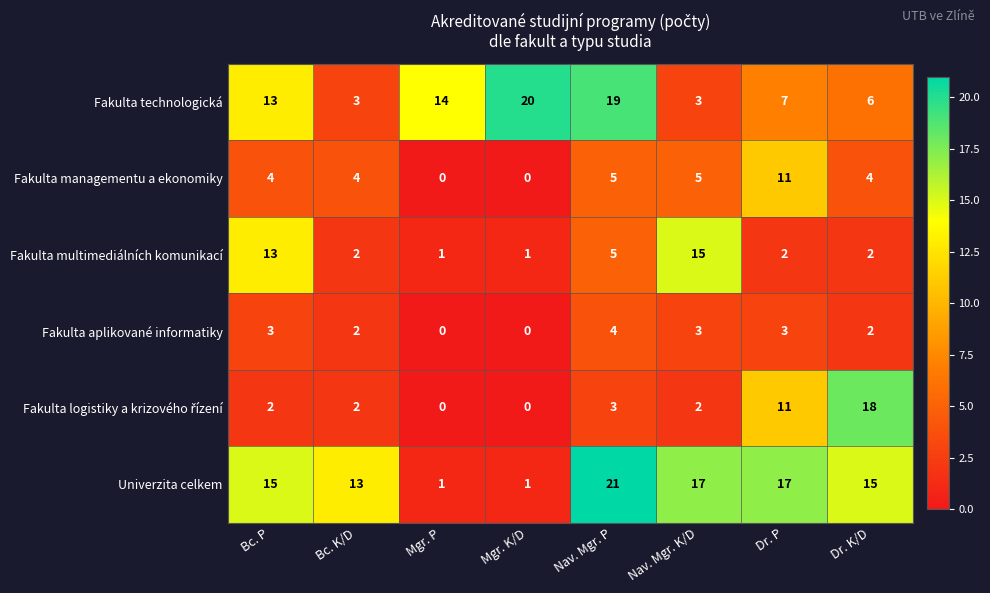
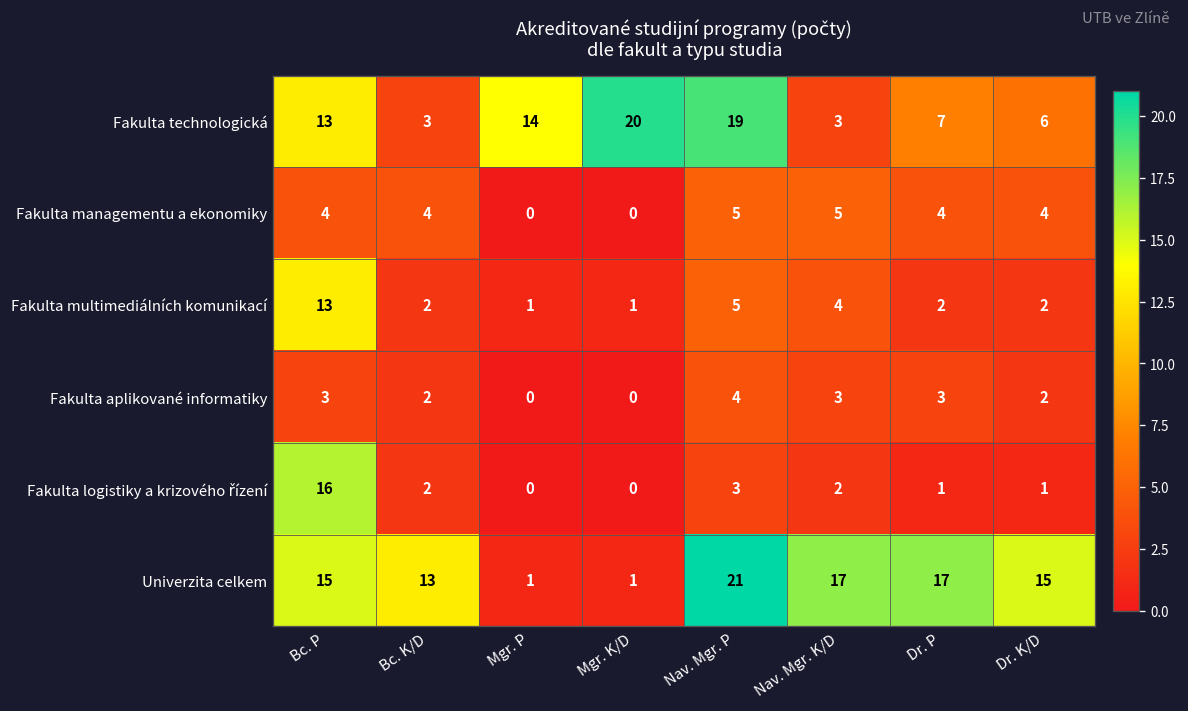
  {
    "Fakulta technologická": {
      "Bc. P": 13,
      "Bc. K/D": 3,
      "Mgr. P": 14,
      "Mgr. K/D": 20,
      "Nav. Mgr. P": 19,
      "Nav. Mgr. K/D": 3,
      "Dr. P": 7,
      "Dr. K/D": 6
    },
    "Fakulta managementu a ekonomiky": {
      "Bc. P": 4,
      "Bc. K/D": 4,
      "Mgr. P": 0,
      "Mgr. K/D": 0,
      "Nav. Mgr. P": 5,
      "Nav. Mgr. K/D": 5,
-     "Dr. P": 11,
+     "Dr. P": 4,
      "Dr. K/D": 4
    },
    "Fakulta multimediálních komunikací": {
      "Bc. P": 13,
      "Bc. K/D": 2,
      "Mgr. P": 1,
      "Mgr. K/D": 1,
      "Nav. Mgr. P": 5,
-     "Nav. Mgr. K/D": 15,
+     "Nav. Mgr. K/D": 4,
      "Dr. P": 2,
      "Dr. K/D": 2
    },
    "Fakulta aplikované informatiky": {
      "Bc. P": 3,
      "Bc. K/D": 2,
      "Mgr. P": 0,
      "Mgr. K/D": 0,
      "Nav. Mgr. P": 4,
      "Nav. Mgr. K/D": 3,
      "Dr. P": 3,
      "Dr. K/D": 2
    },
    "Fakulta logistiky a krizového řízení": {
-     "Bc. P": 2,
+     "Bc. P": 16,
      "Bc. K/D": 2,
      "Mgr. P": 0,
      "Mgr. K/D": 0,
      "Nav. Mgr. P": 3,
      "Nav. Mgr. K/D": 2,
-     "Dr. P": 11,
-     "Dr. K/D": 18
+     "Dr. P": 1,
+     "Dr. K/D": 1
    },
    "Univerzita celkem": {
      "Bc. P": 15,
      "Bc. K/D": 13,
      "Mgr. P": 1,
      "Mgr. K/D": 1,
      "Nav. Mgr. P": 21,
      "Nav. Mgr. K/D": 17,
      "Dr. P": 17,
      "Dr. K/D": 15
    }
  }
